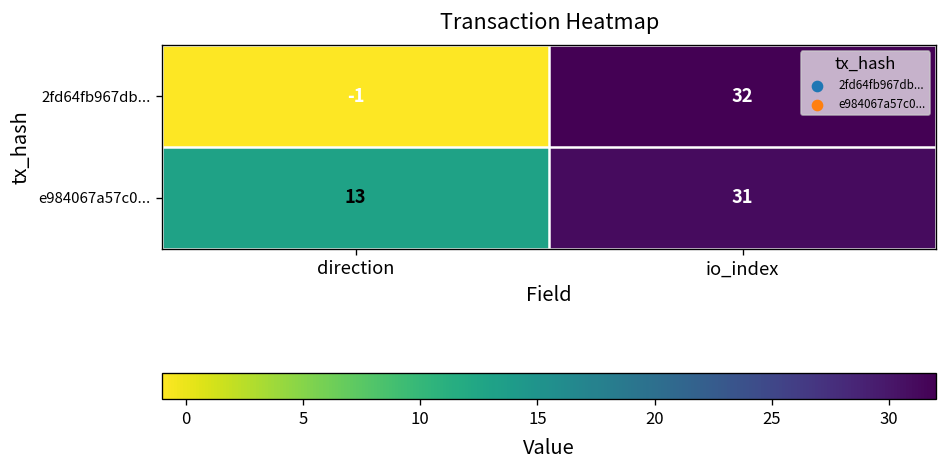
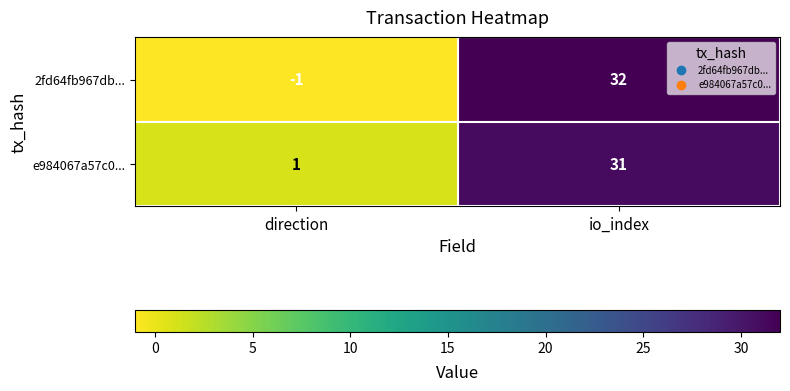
  {
    "2fd64fb967db...": {
      "direction": -1,
      "io_index": 32
    },
    "e984067a57c0...": {
-     "direction": 13,
+     "direction": 1,
      "io_index": 31
    }
  }
